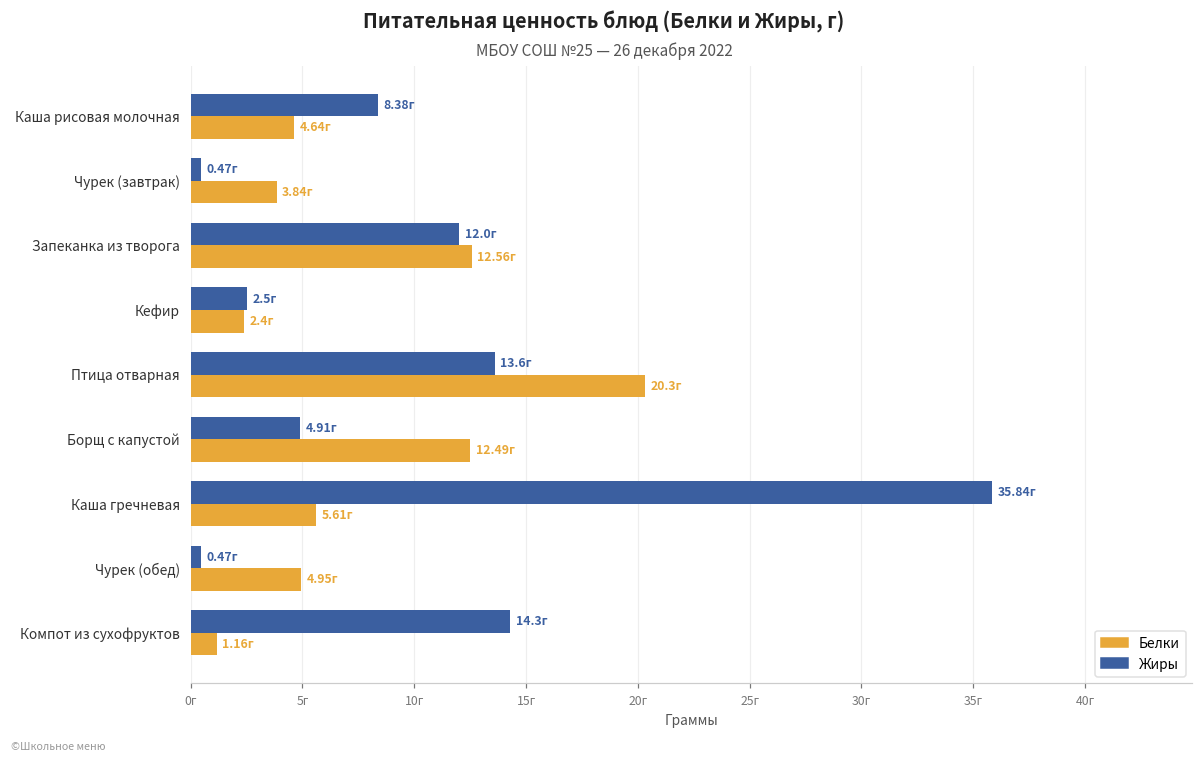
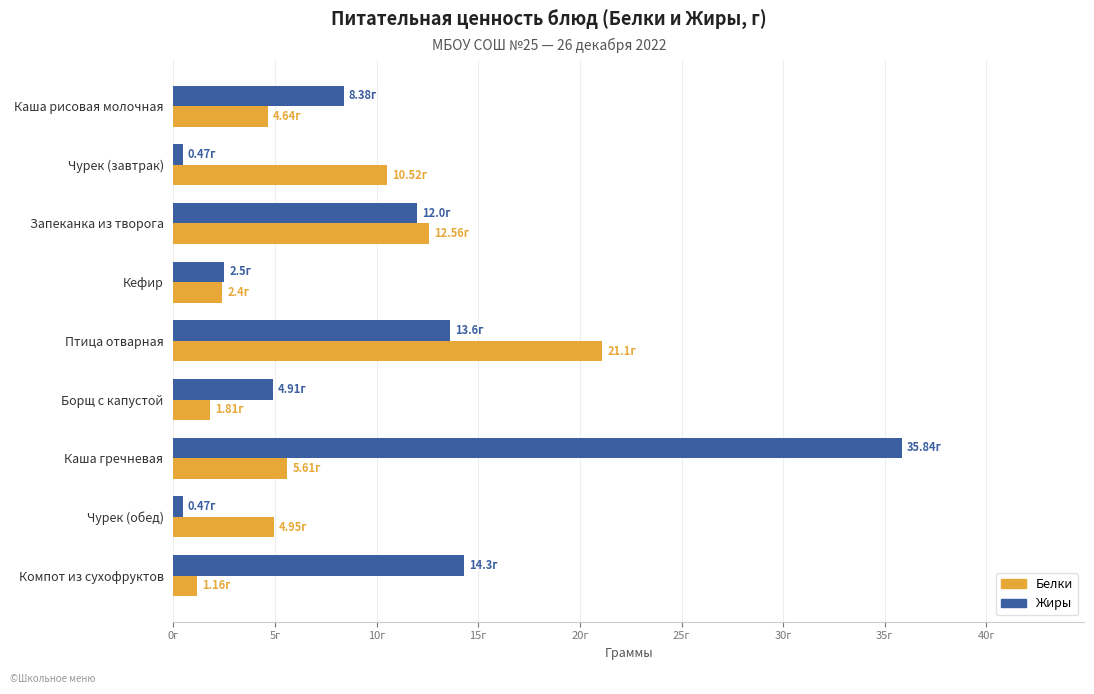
  {
    "Белки": {
      "Каша рисовая молочная": "4.64г",
-     "Чурек (завтрак)": "3.84г",
+     "Чурек (завтрак)": "10.52г",
      "Запеканка из творога": "12.56г",
      "Кефир": "2.4г",
-     "Птица отварная": "20.3г",
-     "Борщ с капустой": "12.49г",
+     "Птица отварная": "21.1г",
+     "Борщ с капустой": "1.81г",
      "Каша гречневая": "5.61г",
      "Чурек (обед)": "4.95г",
      "Компот из сухофруктов": "1.16г"
    },
    "Жиры": {
      "Каша рисовая молочная": "8.38г",
      "Чурек (завтрак)": "0.47г",
      "Запеканка из творога": "12.0г",
      "Кефир": "2.5г",
      "Птица отварная": "13.6г",
      "Борщ с капустой": "4.91г",
      "Каша гречневая": "35.84г",
      "Чурек (обед)": "0.47г",
      "Компот из сухофруктов": "14.3г"
    }
  }
